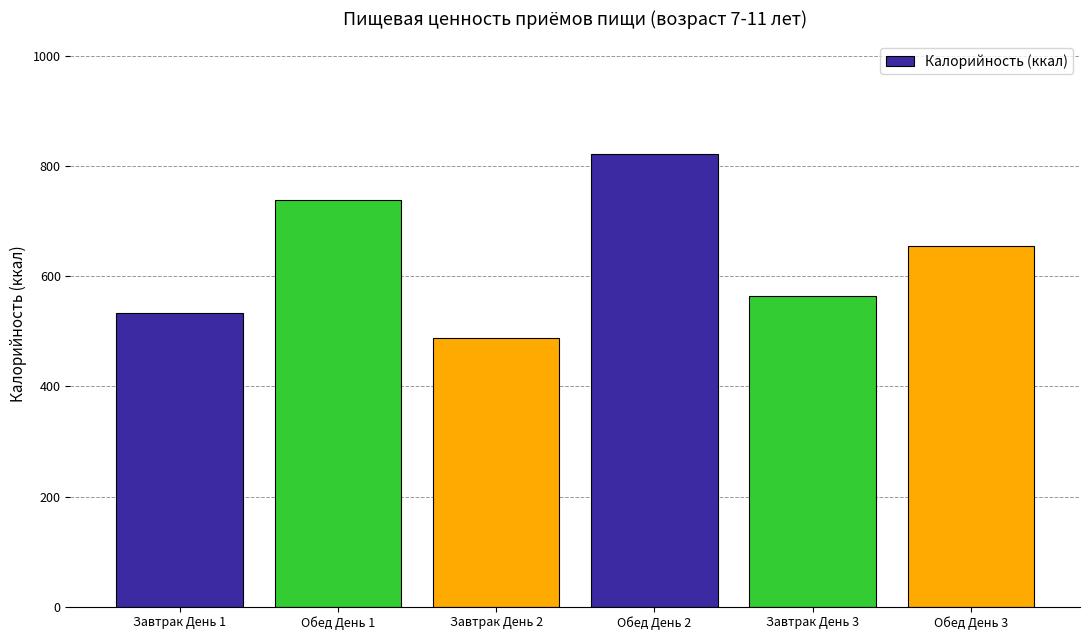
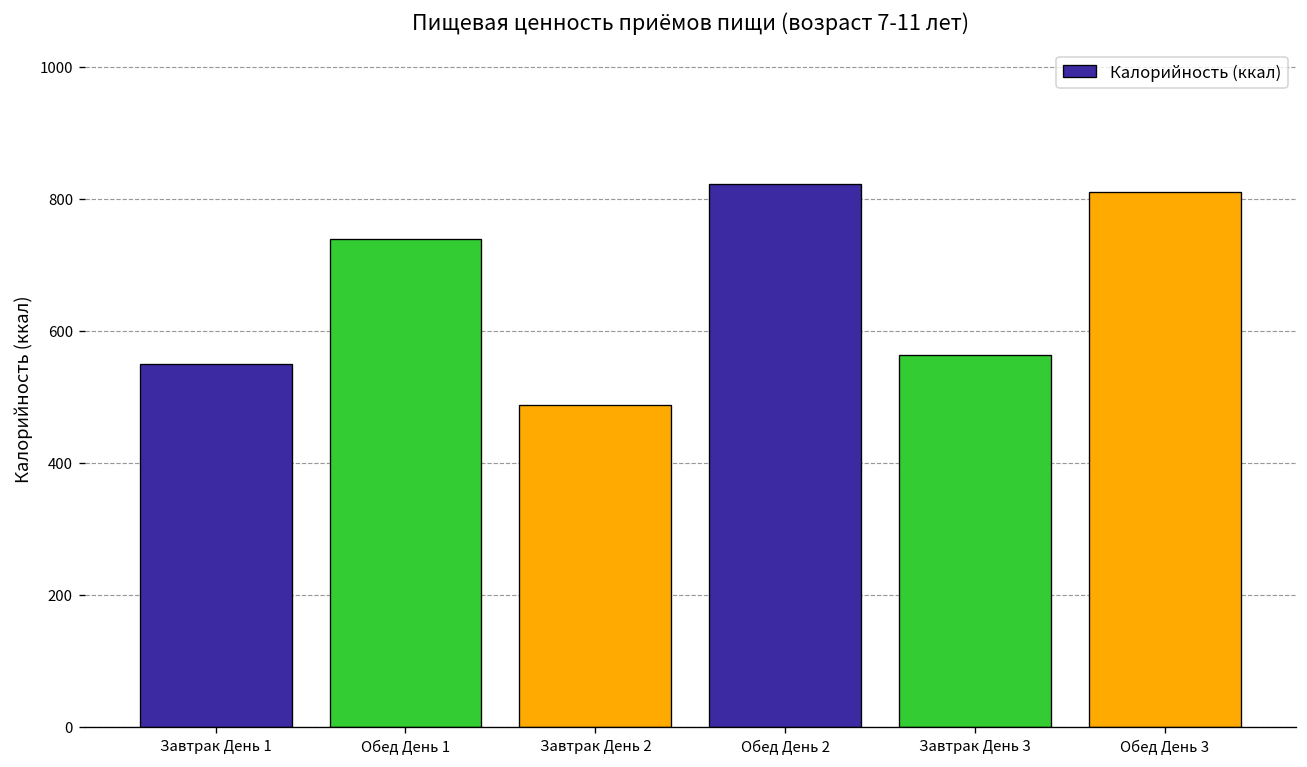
  {
-   "Завтрак День 1": 530,
+   "Завтрак День 1": 550,
    "Обед День 1": 740,
    "Завтрак День 2": 490,
    "Обед День 2": 820,
    "Завтрак День 3": 560,
-   "Обед День 3": 660
+   "Обед День 3": 810
  }
